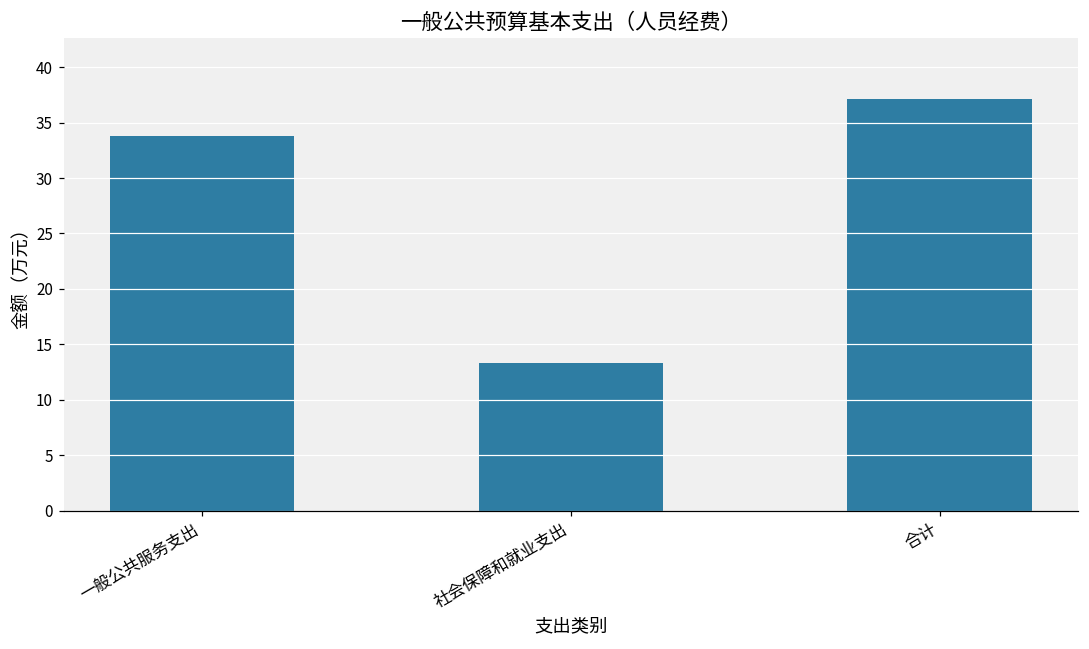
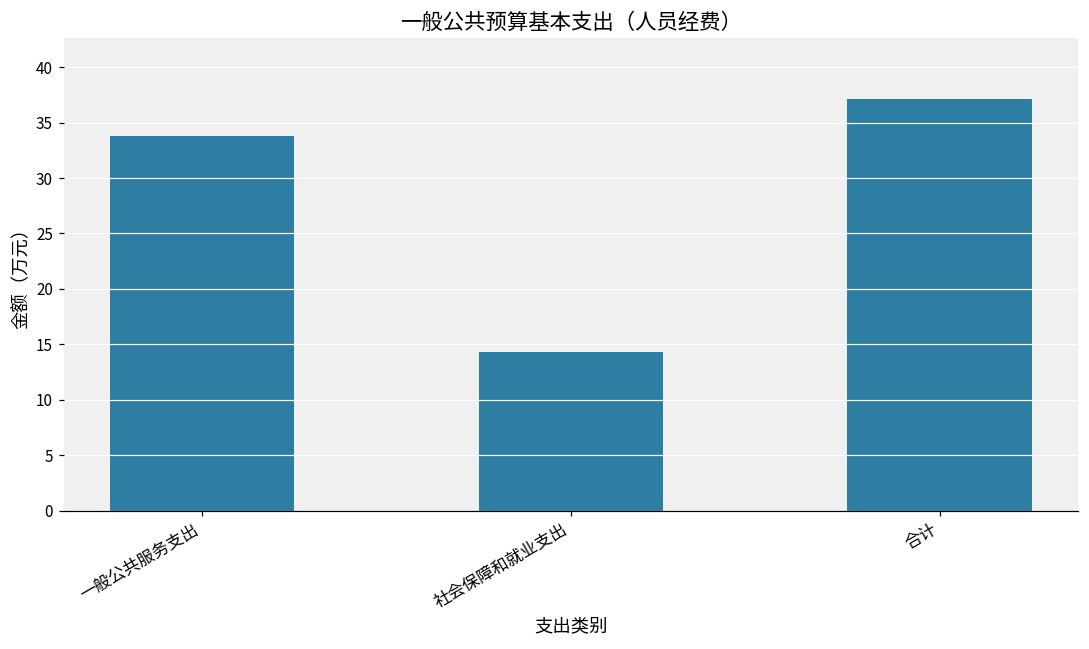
  {
    "一般公共服务支出": 33.8,
-   "社会保障和就业支出": 13.3,
+   "社会保障和就业支出": 14.3,
    "合计": 37.1
  }
